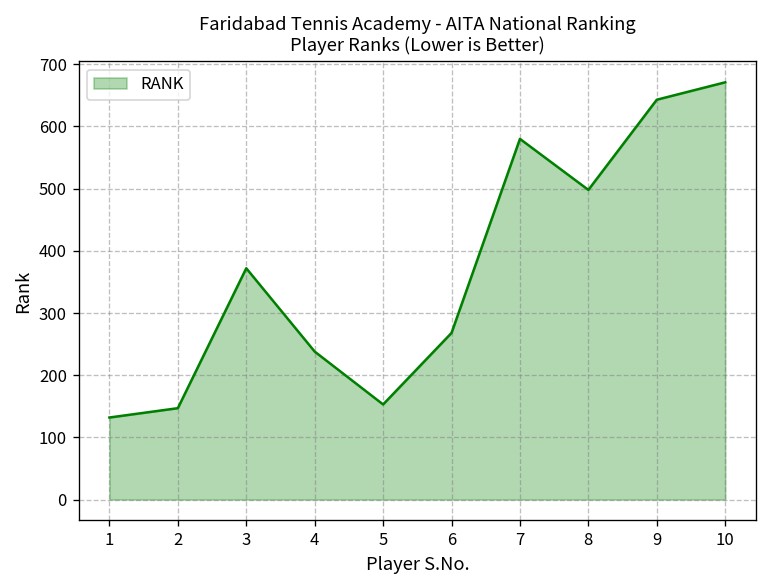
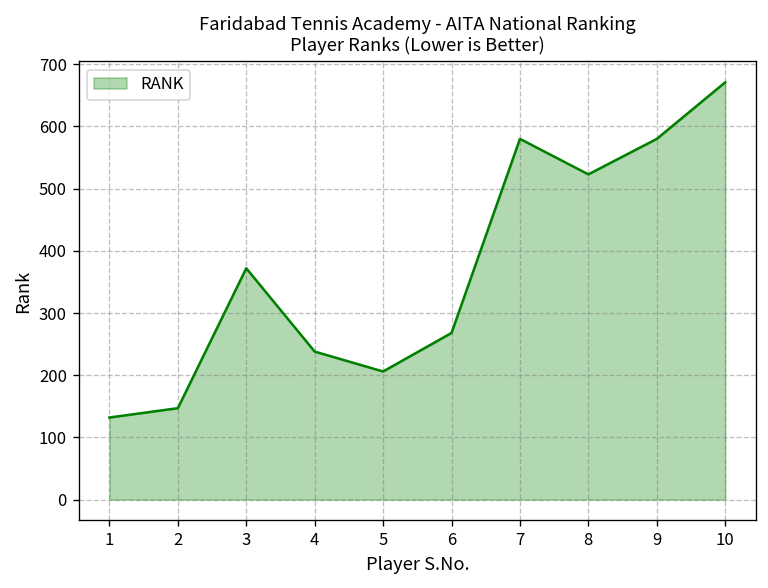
  {
    "1": 130,
    "2": 150,
    "3": 370,
    "4": 240,
-   "5": 150,
+   "5": 210,
    "6": 270,
    "7": 580,
-   "8": 500,
-   "9": 640,
+   "8": 520,
+   "9": 580,
    "10": 670
  }
